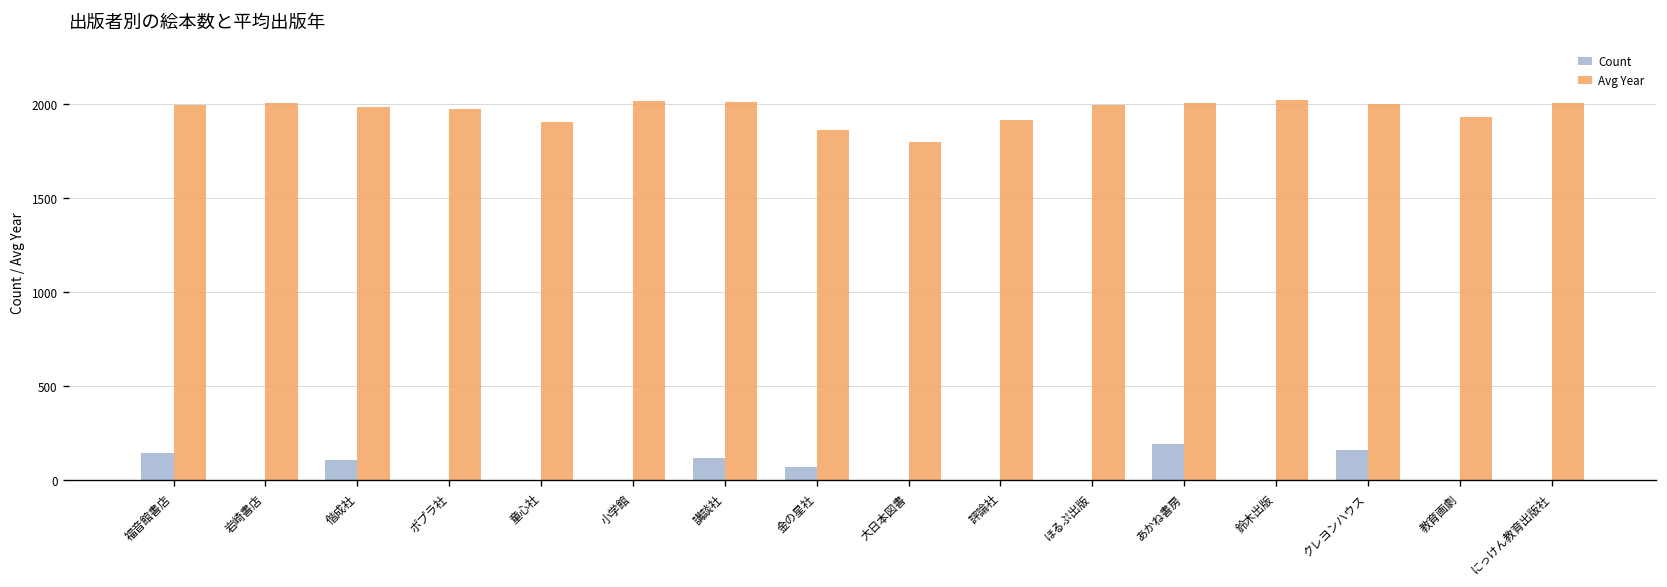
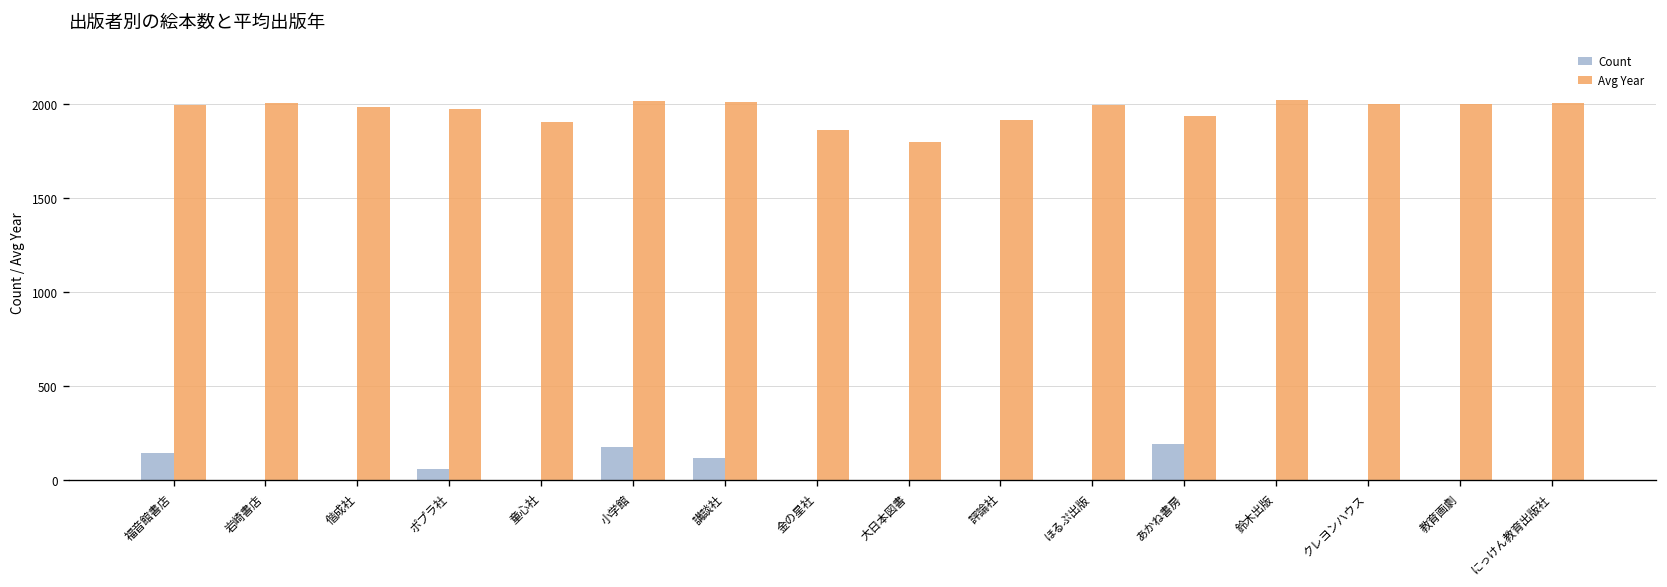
  {
    "Count": {
      "福音館書店": 150,
-     "偕成社": 110,
-     "ポプラ社": 0,
-     "小学館": 0,
+     "偕成社": 0,
+     "ポプラ社": 60,
+     "小学館": 180,
      "講談社": 120,
-     "金の星社": 70,
+     "金の星社": 0,
      "あかね書房": 190,
-     "クレヨンハウス": 160
+     "クレヨンハウス": 0
    },
    "Avg Year": {
      "福音館書店": 2000,
      "岩崎書店": 2000,
      "偕成社": 1980,
      "ポプラ社": 1970,
      "童心社": 1910,
      "小学館": 2020,
      "講談社": 2010,
      "金の星社": 1860,
      "大日本図書": 1800,
      "評論社": 1920,
      "ほるぷ出版": 2000,
-     "あかね書房": 2010,
+     "あかね書房": 1940,
      "鈴木出版": 2020,
      "クレヨンハウス": 2000,
-     "教育画劇": 1930,
+     "教育画劇": 2000,
      "にっけん教育出版社": 2010
    }
  }
